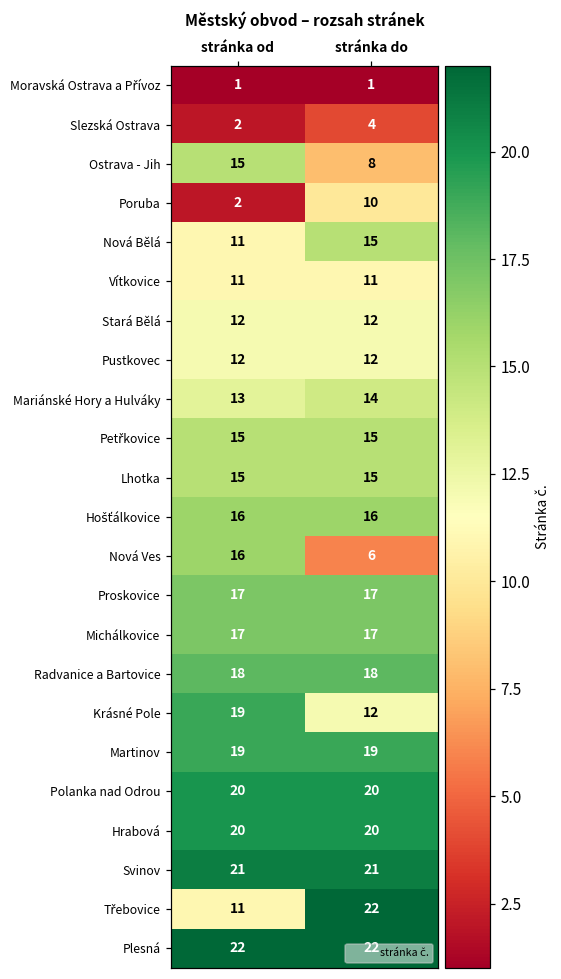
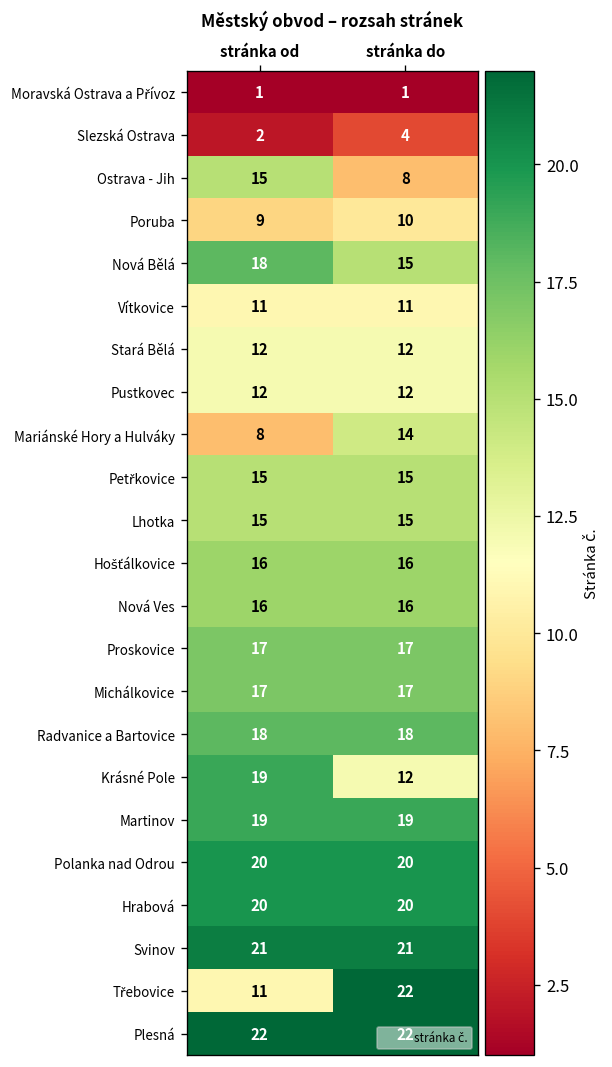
  {
    "Moravská Ostrava a Přívoz": {
      "stránka od": 1,
      "stránka do": 1
    },
    "Slezská Ostrava": {
      "stránka od": 2,
      "stránka do": 4
    },
    "Ostrava - Jih": {
      "stránka od": 15,
      "stránka do": 8
    },
    "Poruba": {
-     "stránka od": 2,
+     "stránka od": 9,
      "stránka do": 10
    },
    "Nová Bělá": {
-     "stránka od": 11,
+     "stránka od": 18,
      "stránka do": 15
    },
    "Vítkovice": {
      "stránka od": 11,
      "stránka do": 11
    },
    "Stará Bělá": {
      "stránka od": 12,
      "stránka do": 12
    },
    "Pustkovec": {
      "stránka od": 12,
      "stránka do": 12
    },
    "Mariánské Hory a Hulváky": {
-     "stránka od": 13,
+     "stránka od": 8,
      "stránka do": 14
    },
    "Petřkovice": {
      "stránka od": 15,
      "stránka do": 15
    },
    "Lhotka": {
      "stránka od": 15,
      "stránka do": 15
    },
    "Hošťálkovice": {
      "stránka od": 16,
      "stránka do": 16
    },
    "Nová Ves": {
      "stránka od": 16,
-     "stránka do": 6
+     "stránka do": 16
    },
    "Proskovice": {
      "stránka od": 17,
      "stránka do": 17
    },
    "Michálkovice": {
      "stránka od": 17,
      "stránka do": 17
    },
    "Radvanice a Bartovice": {
      "stránka od": 18,
      "stránka do": 18
    },
    "Krásné Pole": {
      "stránka od": 19,
      "stránka do": 12
    },
    "Martinov": {
      "stránka od": 19,
      "stránka do": 19
    },
    "Polanka nad Odrou": {
      "stránka od": 20,
      "stránka do": 20
    },
    "Hrabová": {
      "stránka od": 20,
      "stránka do": 20
    },
    "Svinov": {
      "stránka od": 21,
      "stránka do": 21
    },
    "Třebovice": {
      "stránka od": 11,
      "stránka do": 22
    },
    "Plesná": {
      "stránka od": 22
    }
  }
